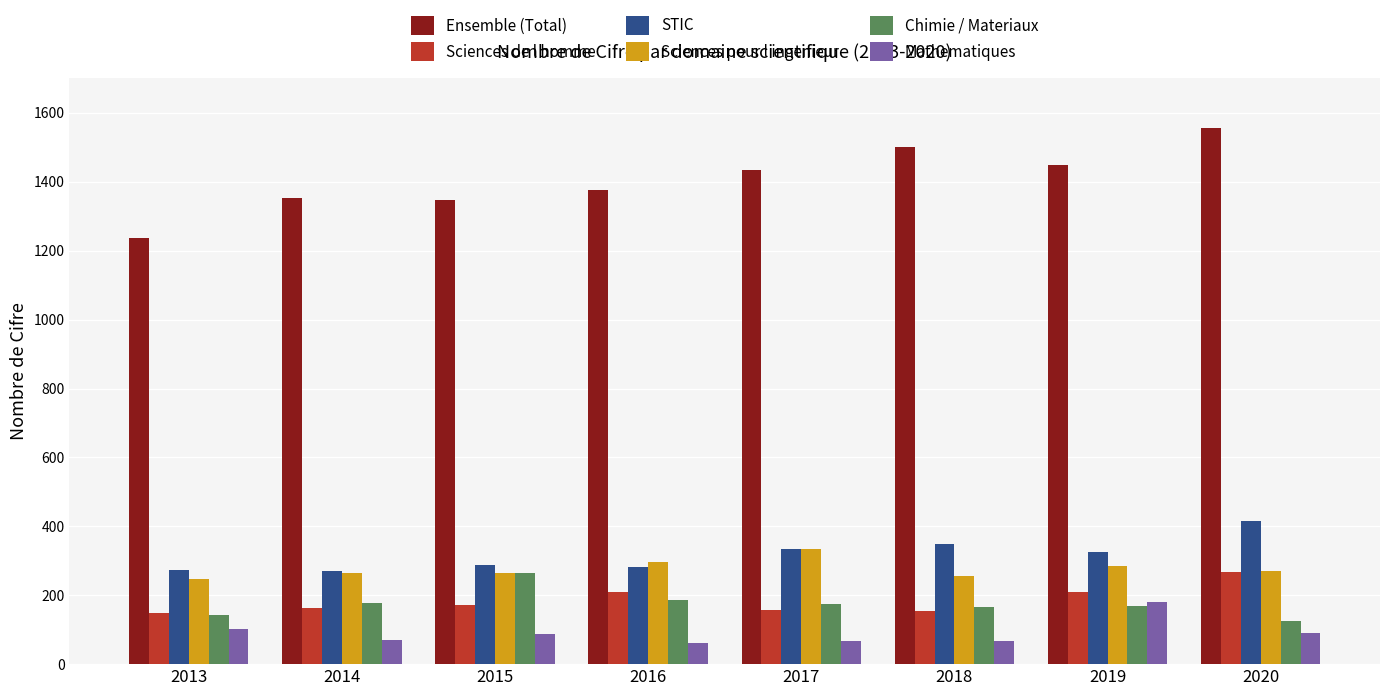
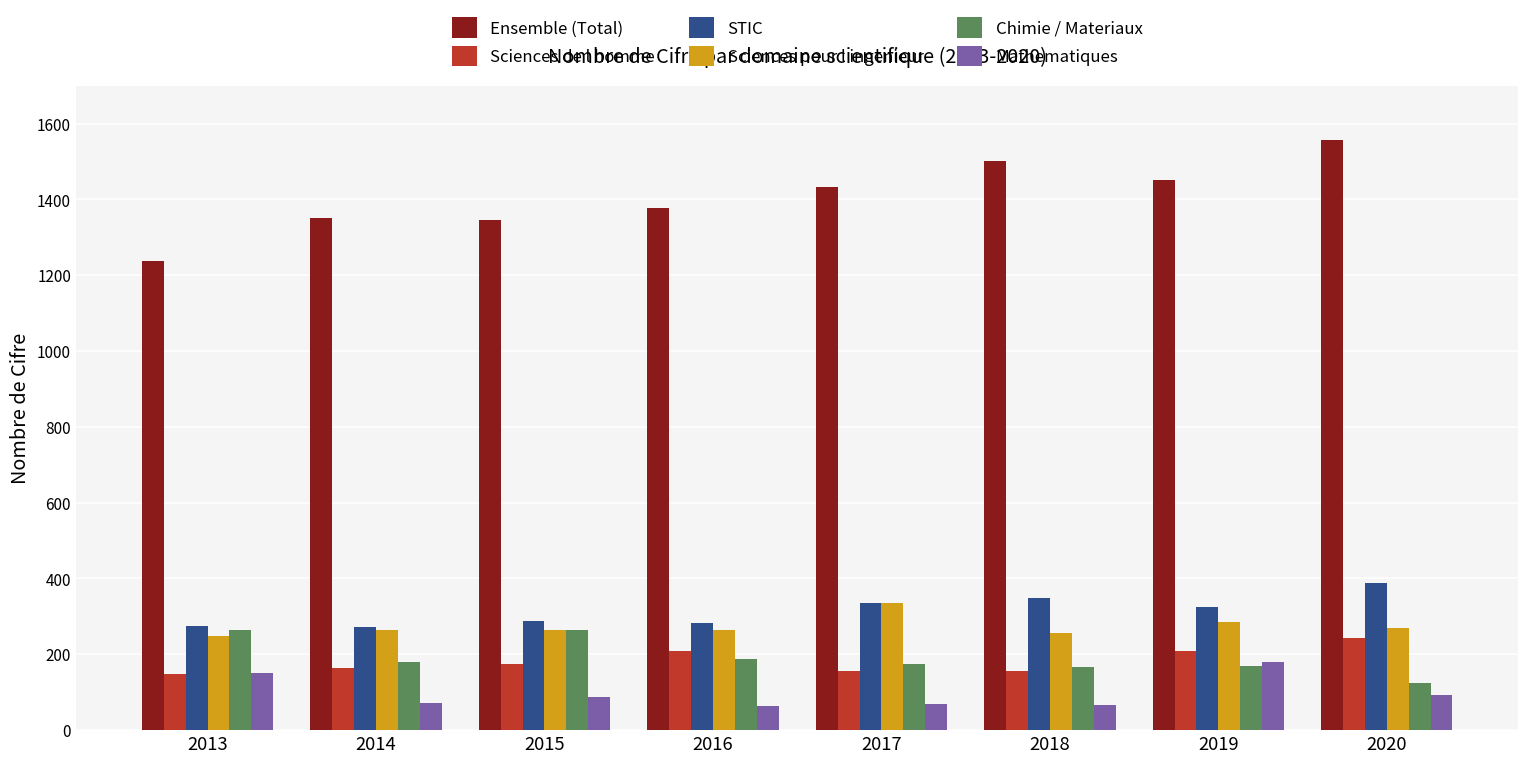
  {
    "Ensemble (Total)": {
      "2013": 1240,
      "2014": 1350,
      "2015": 1350,
      "2016": 1380,
      "2017": 1430,
      "2018": 1500,
      "2019": 1450,
      "2020": 1560
    },
    "Sciences de l homme": {
      "2013": 150,
      "2014": 160,
      "2015": 170,
      "2016": 210,
      "2017": 160,
      "2018": 160,
      "2019": 210,
-     "2020": 270
+     "2020": 240
    },
    "STIC": {
      "2013": 270,
      "2014": 270,
      "2015": 290,
      "2016": 280,
      "2017": 330,
      "2018": 350,
      "2019": 330,
-     "2020": 420
+     "2020": 390
    },
    "Sciences pour l ingenieur": {
      "2013": 250,
      "2014": 260,
      "2015": 270,
-     "2016": 300,
+     "2016": 260,
      "2017": 340,
      "2018": 260,
      "2019": 290,
      "2020": 270
    },
    "Chimie / Materiaux": {
-     "2013": 140,
+     "2013": 270,
      "2014": 180,
      "2015": 260,
      "2016": 190,
      "2017": 170,
      "2018": 170,
      "2019": 170,
      "2020": 130
    },
    "Mathematiques": {
-     "2013": 100,
+     "2013": 150,
      "2014": 70,
      "2015": 90,
      "2016": 60,
      "2017": 70,
      "2018": 70,
      "2019": 180,
      "2020": 90
    }
  }
